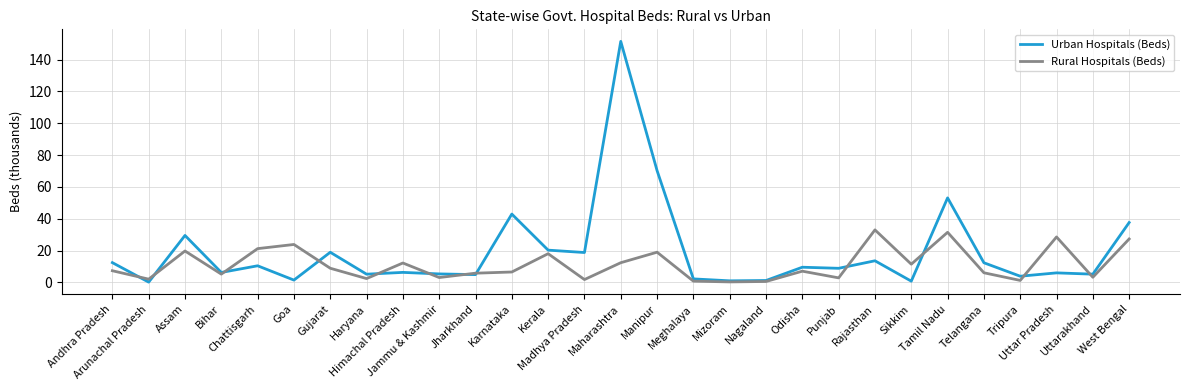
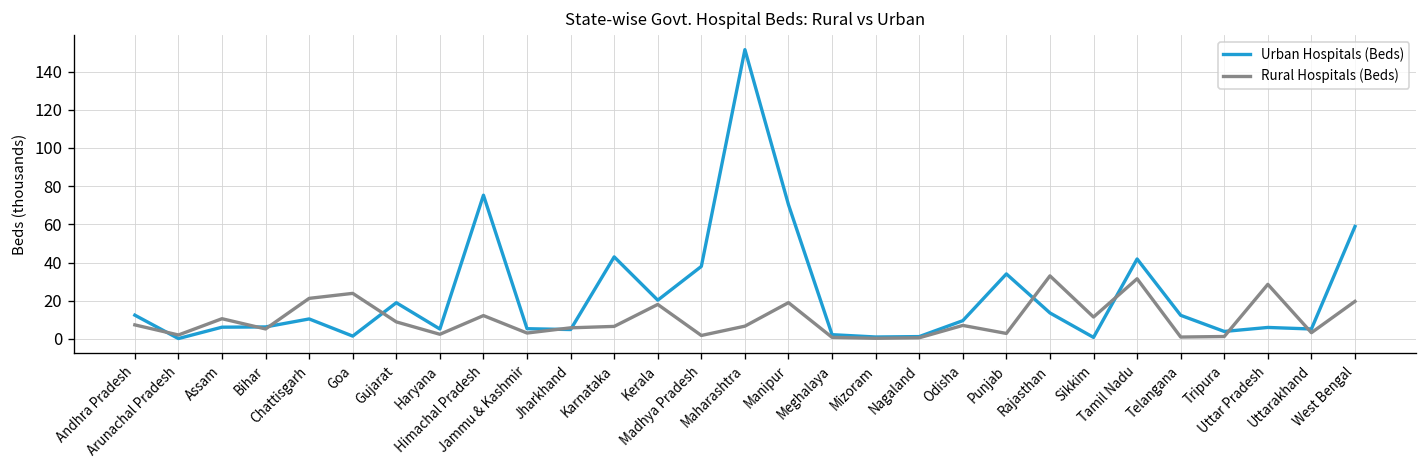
  {
    "Urban Hospitals (Beds)": {
      "Andhra Pradesh": 12,
      "Arunachal Pradesh": 0,
-     "Assam": 30,
+     "Assam": 6,
      "Chattisgarh": 10,
      "Goa": 2,
      "Gujarat": 19,
      "Haryana": 5,
-     "Himachal Pradesh": 6,
+     "Himachal Pradesh": 75,
      "Jammu & Kashmir": 5,
      "Karnataka": 43,
      "Kerala": 20,
-     "Madhya Pradesh": 19,
+     "Madhya Pradesh": 38,
      "Maharashtra": 151,
      "Manipur": 70,
      "Odisha": 10,
-     "Punjab": 9,
+     "Punjab": 34,
      "Rajasthan": 14,
      "Sikkim": 1,
-     "Tamil Nadu": 53,
+     "Tamil Nadu": 42,
      "Telangana": 12,
      "Tripura": 4,
      "Uttar Pradesh": 6,
      "Uttarakhand": 5,
-     "West Bengal": 38
+     "West Bengal": 59
    },
    "Rural Hospitals (Beds)": {
      "Andhra Pradesh": 7,
      "Arunachal Pradesh": 2,
-     "Assam": 20,
+     "Assam": 11,
      "Chattisgarh": 21,
      "Goa": 24,
      "Gujarat": 9,
      "Haryana": 2,
      "Himachal Pradesh": 12,
      "Jammu & Kashmir": 3,
      "Karnataka": 7,
      "Kerala": 18,
      "Madhya Pradesh": 2,
-     "Maharashtra": 12,
+     "Maharashtra": 7,
      "Manipur": 19,
      "Odisha": 7,
      "Punjab": 3,
      "Rajasthan": 33,
      "Sikkim": 11,
      "Tamil Nadu": 32,
-     "Telangana": 6,
+     "Telangana": 1,
      "Tripura": 1,
      "Uttar Pradesh": 29,
      "Uttarakhand": 3,
-     "West Bengal": 27
+     "West Bengal": 20
    }
  }
